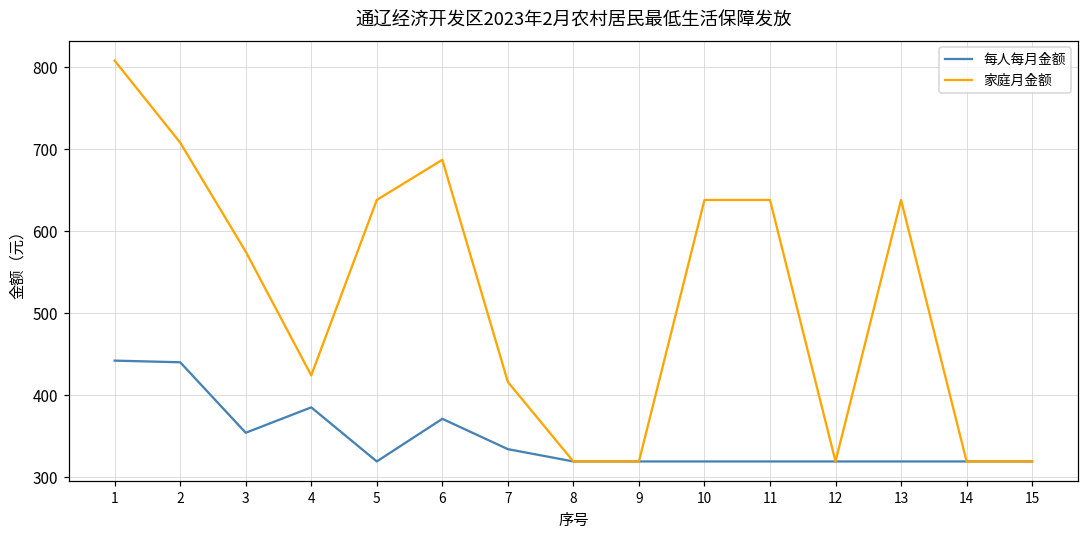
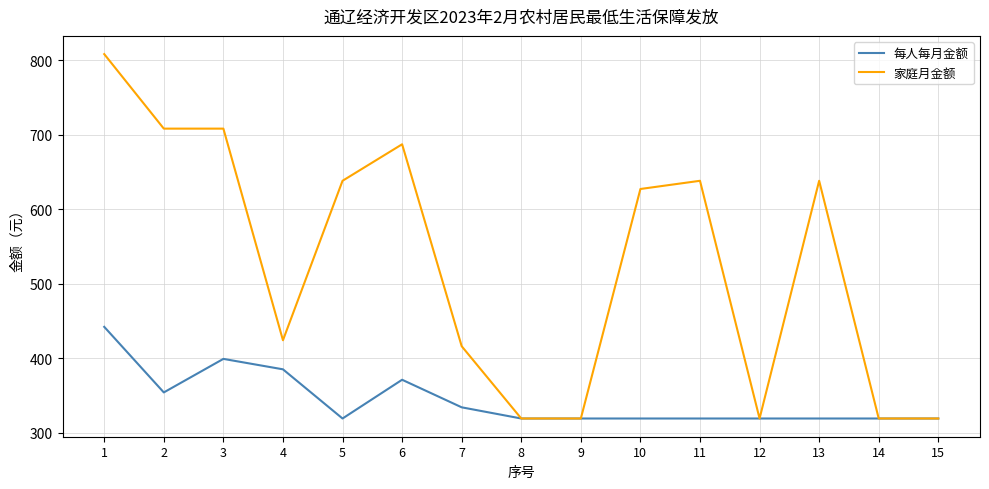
  {
    "每人每月金额": {
      "1": 440,
-     "2": 440,
-     "3": 350,
+     "2": 350,
+     "3": 400,
      "4": 390,
      "5": 320,
      "6": 370,
      "7": 330,
      "10": 320,
      "11": 320,
      "13": 320
    },
    "家庭月金额": {
      "1": 810,
      "2": 710,
-     "3": 580,
+     "3": 710,
      "4": 420,
      "5": 640,
      "6": 690,
      "7": 420,
-     "10": 640,
+     "10": 630,
      "11": 640,
      "13": 640
    }
  }
